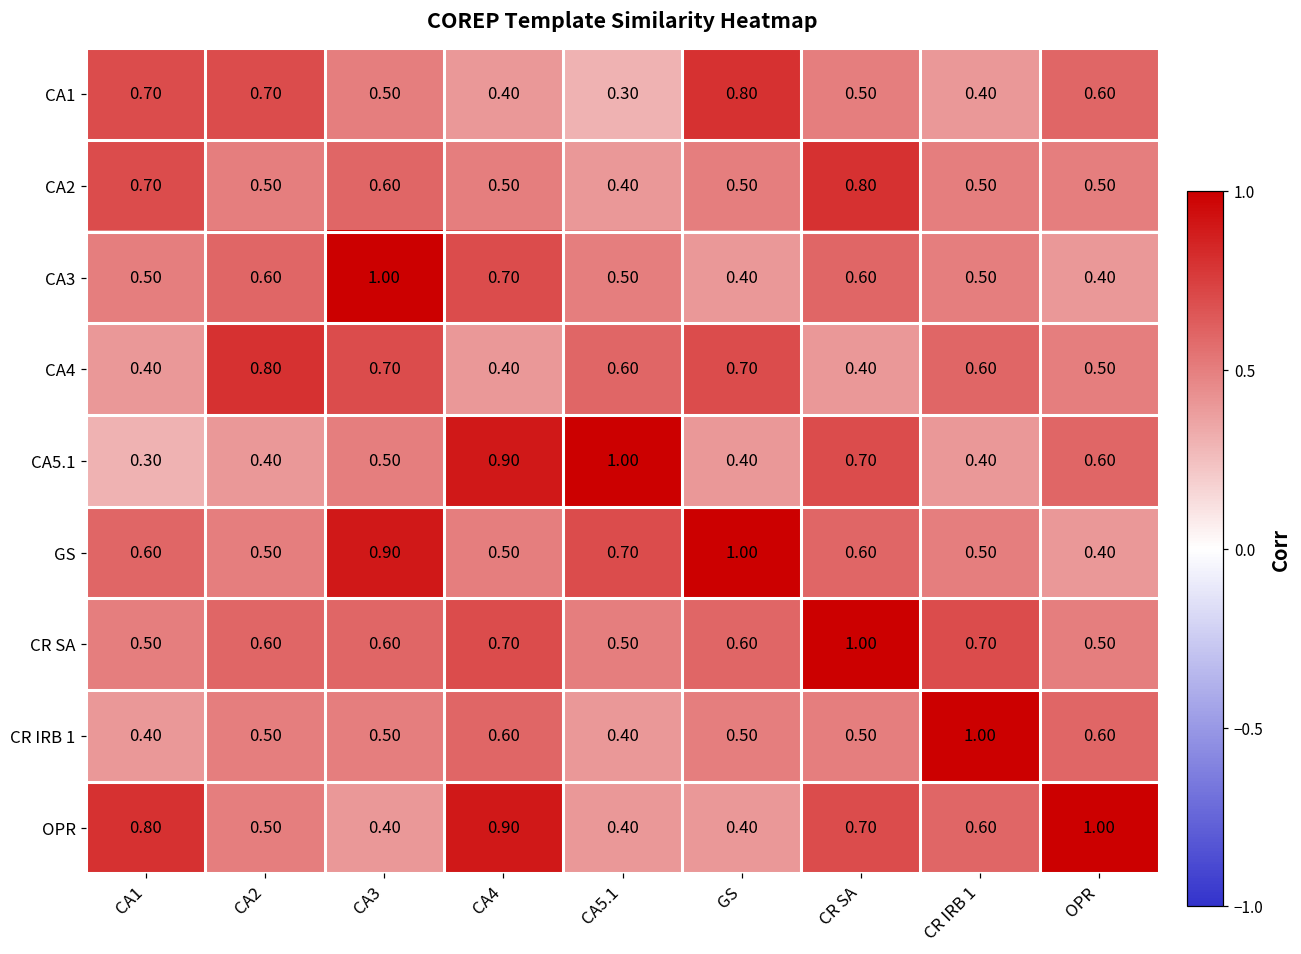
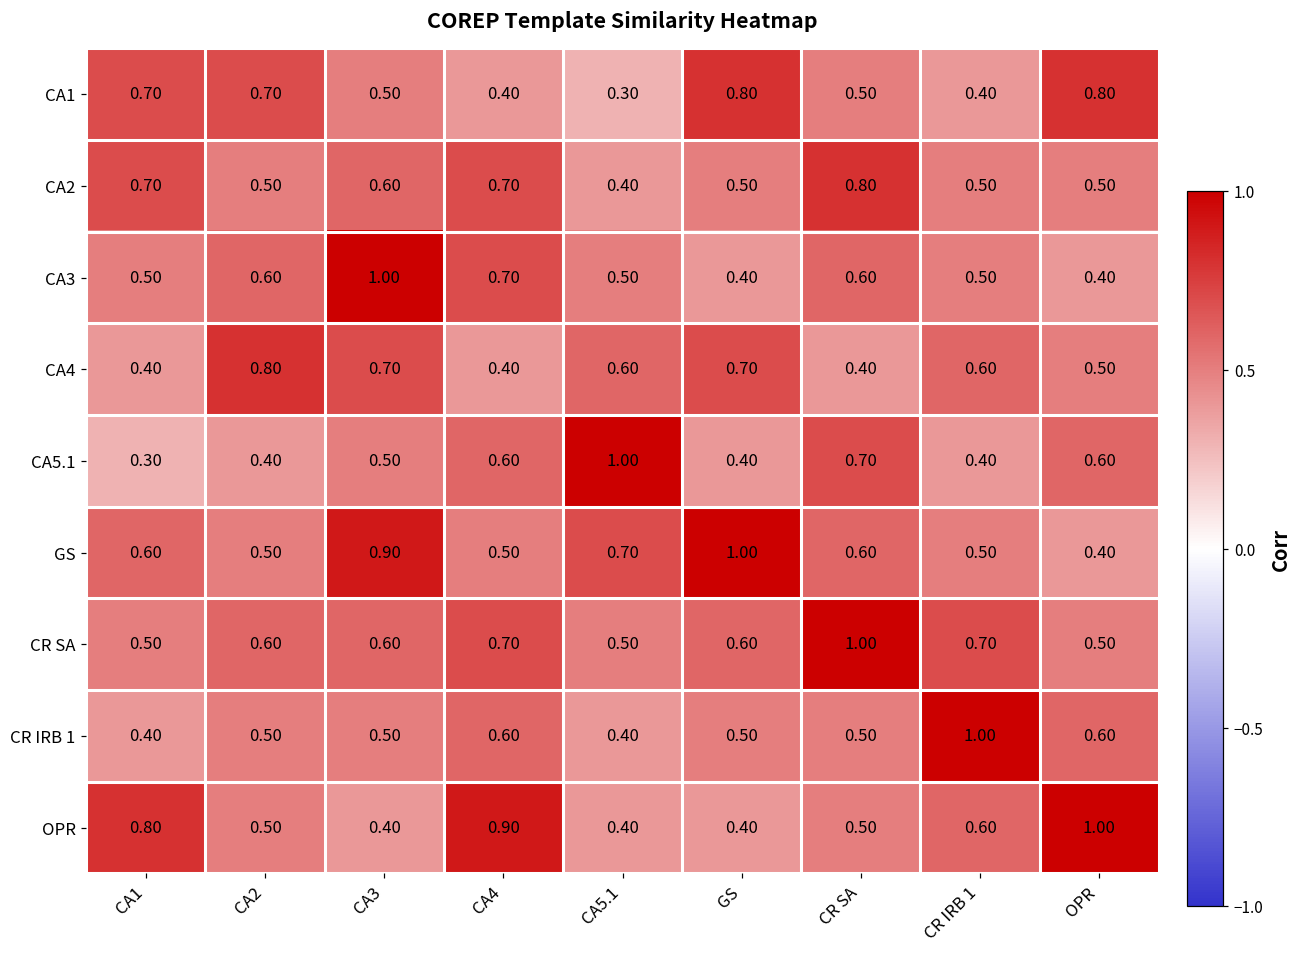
  {
    "CA1": {
      "CA1": 0.70,
      "CA2": 0.70,
      "CA3": 0.50,
      "CA4": 0.40,
      "CA5.1": 0.30,
      "GS": 0.80,
      "CR SA": 0.50,
      "CR IRB 1": 0.40,
-     "OPR": 0.60
+     "OPR": 0.80
    },
    "CA2": {
      "CA1": 0.70,
      "CA2": 0.50,
      "CA3": 0.60,
-     "CA4": 0.50,
+     "CA4": 0.70,
      "CA5.1": 0.40,
      "GS": 0.50,
      "CR SA": 0.80,
      "CR IRB 1": 0.50,
      "OPR": 0.50
    },
    "CA3": {
      "CA1": 0.50,
      "CA2": 0.60,
      "CA3": 1.00,
      "CA4": 0.70,
      "CA5.1": 0.50,
      "GS": 0.40,
      "CR SA": 0.60,
      "CR IRB 1": 0.50,
      "OPR": 0.40
    },
    "CA4": {
      "CA1": 0.40,
      "CA2": 0.80,
      "CA3": 0.70,
      "CA4": 0.40,
      "CA5.1": 0.60,
      "GS": 0.70,
      "CR SA": 0.40,
      "CR IRB 1": 0.60,
      "OPR": 0.50
    },
    "CA5.1": {
      "CA1": 0.30,
      "CA2": 0.40,
      "CA3": 0.50,
-     "CA4": 0.90,
+     "CA4": 0.60,
      "CA5.1": 1.00,
      "GS": 0.40,
      "CR SA": 0.70,
      "CR IRB 1": 0.40,
      "OPR": 0.60
    },
    "GS": {
      "CA1": 0.60,
      "CA2": 0.50,
      "CA3": 0.90,
      "CA4": 0.50,
      "CA5.1": 0.70,
      "GS": 1.00,
      "CR SA": 0.60,
      "CR IRB 1": 0.50,
      "OPR": 0.40
    },
    "CR SA": {
      "CA1": 0.50,
      "CA2": 0.60,
      "CA3": 0.60,
      "CA4": 0.70,
      "CA5.1": 0.50,
      "GS": 0.60,
      "CR SA": 1.00,
      "CR IRB 1": 0.70,
      "OPR": 0.50
    },
    "CR IRB 1": {
      "CA1": 0.40,
      "CA2": 0.50,
      "CA3": 0.50,
      "CA4": 0.60,
      "CA5.1": 0.40,
      "GS": 0.50,
      "CR SA": 0.50,
      "CR IRB 1": 1.00,
      "OPR": 0.60
    },
    "OPR": {
      "CA1": 0.80,
      "CA2": 0.50,
      "CA3": 0.40,
      "CA4": 0.90,
      "CA5.1": 0.40,
      "GS": 0.40,
-     "CR SA": 0.70,
+     "CR SA": 0.50,
      "CR IRB 1": 0.60,
      "OPR": 1.00
    }
  }
